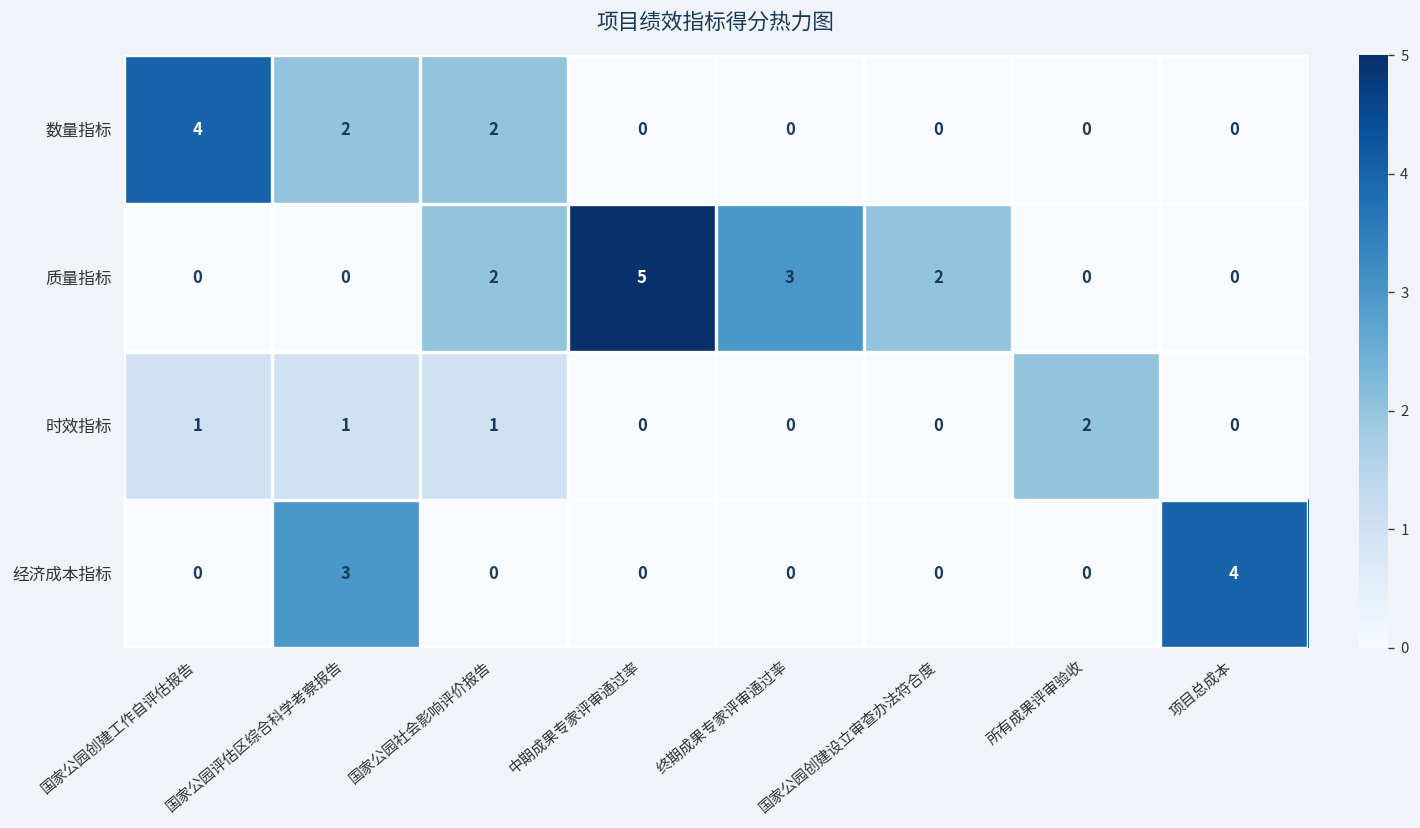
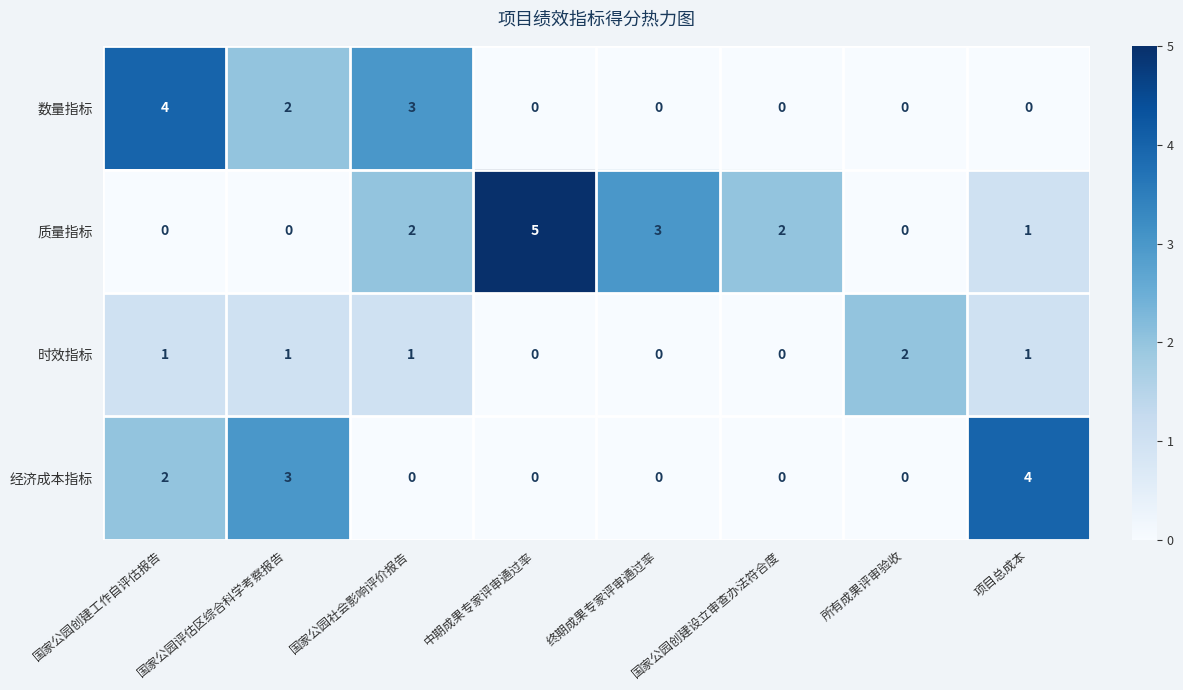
  {
    "数量指标": {
      "国家公园创建工作自评估报告": 4,
      "国家公园评估区综合科学考察报告": 2,
-     "国家公园社会影响评价报告": 2,
+     "国家公园社会影响评价报告": 3,
      "中期成果专家评审通过率": 0,
      "终期成果专家评审通过率": 0,
      "国家公园创建设立审查办法符合度": 0,
      "所有成果评审验收": 0,
      "项目总成本": 0
    },
    "质量指标": {
      "国家公园创建工作自评估报告": 0,
      "国家公园评估区综合科学考察报告": 0,
      "国家公园社会影响评价报告": 2,
      "中期成果专家评审通过率": 5,
      "终期成果专家评审通过率": 3,
      "国家公园创建设立审查办法符合度": 2,
      "所有成果评审验收": 0,
-     "项目总成本": 0
+     "项目总成本": 1
    },
    "时效指标": {
      "国家公园创建工作自评估报告": 1,
      "国家公园评估区综合科学考察报告": 1,
      "国家公园社会影响评价报告": 1,
      "中期成果专家评审通过率": 0,
      "终期成果专家评审通过率": 0,
      "国家公园创建设立审查办法符合度": 0,
      "所有成果评审验收": 2,
-     "项目总成本": 0
+     "项目总成本": 1
    },
    "经济成本指标": {
-     "国家公园创建工作自评估报告": 0,
+     "国家公园创建工作自评估报告": 2,
      "国家公园评估区综合科学考察报告": 3,
      "国家公园社会影响评价报告": 0,
      "中期成果专家评审通过率": 0,
      "终期成果专家评审通过率": 0,
      "国家公园创建设立审查办法符合度": 0,
      "所有成果评审验收": 0,
      "项目总成本": 4
    }
  }
